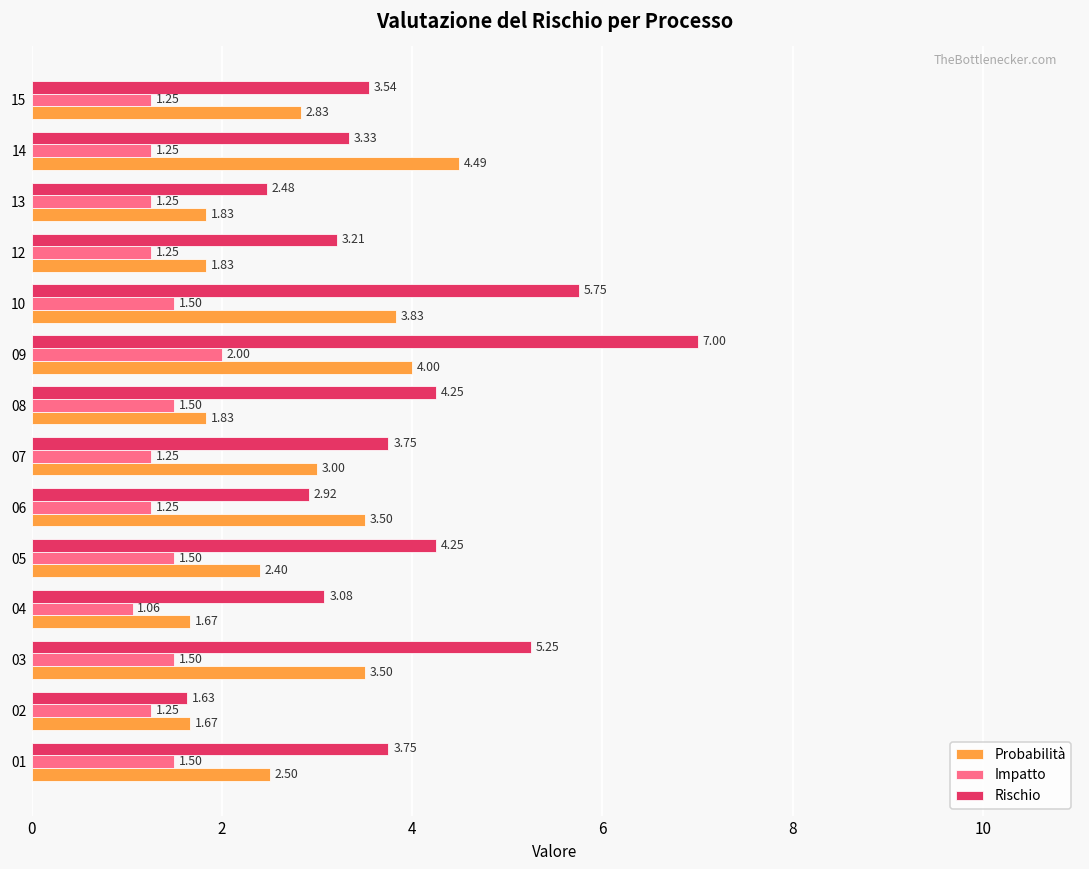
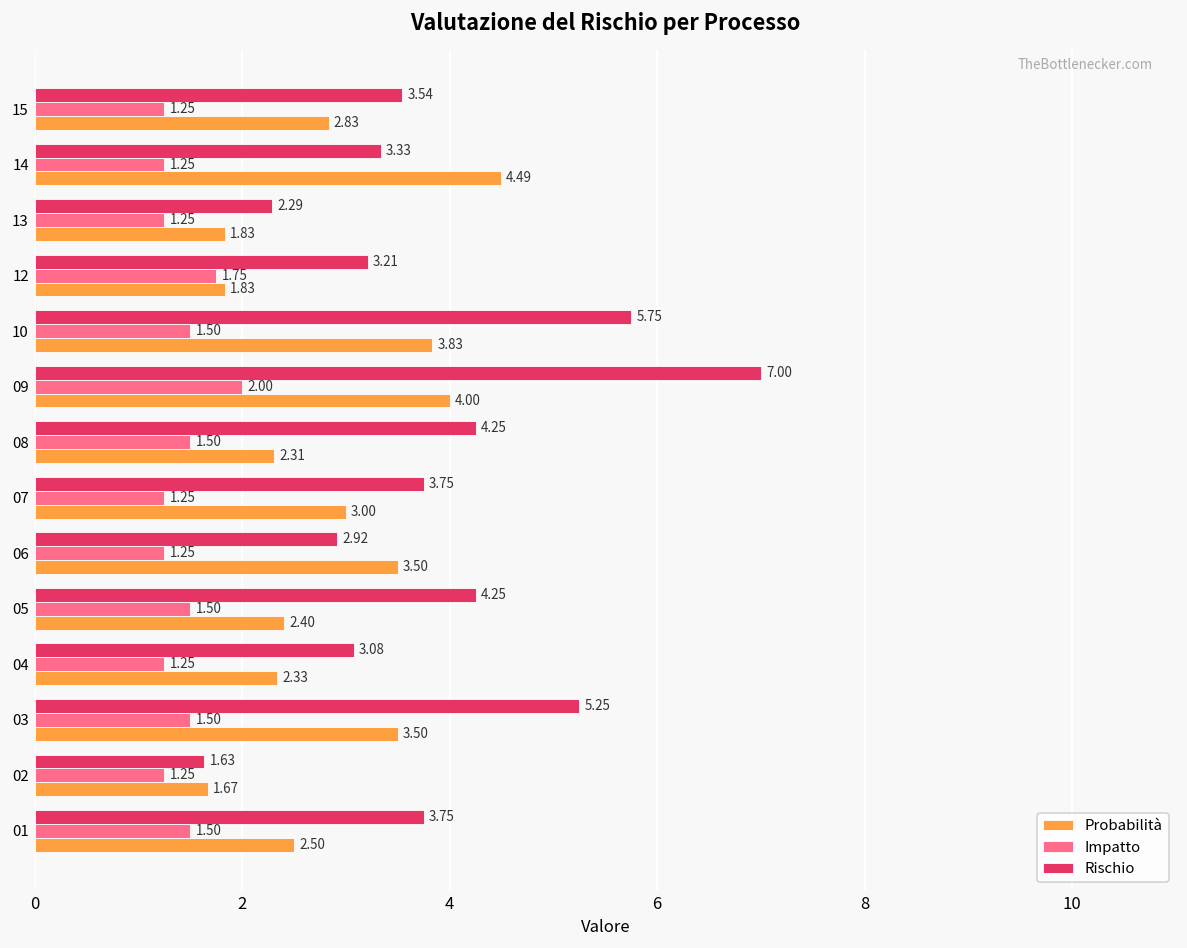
  {
    "Probabilità": {
      "15": 2.83,
      "14": 4.49,
      "13": 1.83,
      "12": 1.83,
      "10": 3.83,
      "09": 4.00,
-     "08": 1.83,
+     "08": 2.31,
      "07": 3.00,
      "06": 3.50,
      "05": 2.40,
-     "04": 1.67,
+     "04": 2.33,
      "03": 3.50,
      "02": 1.67,
      "01": 2.50
    },
    "Impatto": {
      "15": 1.25,
      "14": 1.25,
      "13": 1.25,
-     "12": 1.25,
+     "12": 1.75,
      "10": 1.50,
      "09": 2.00,
      "08": 1.50,
      "07": 1.25,
      "06": 1.25,
      "05": 1.50,
-     "04": 1.06,
+     "04": 1.25,
      "03": 1.50,
      "02": 1.25,
      "01": 1.50
    },
    "Rischio": {
      "15": 3.54,
      "14": 3.33,
-     "13": 2.48,
+     "13": 2.29,
      "12": 3.21,
      "10": 5.75,
      "09": 7.00,
      "08": 4.25,
      "07": 3.75,
      "06": 2.92,
      "05": 4.25,
      "04": 3.08,
      "03": 5.25,
      "02": 1.63,
      "01": 3.75
    }
  }
